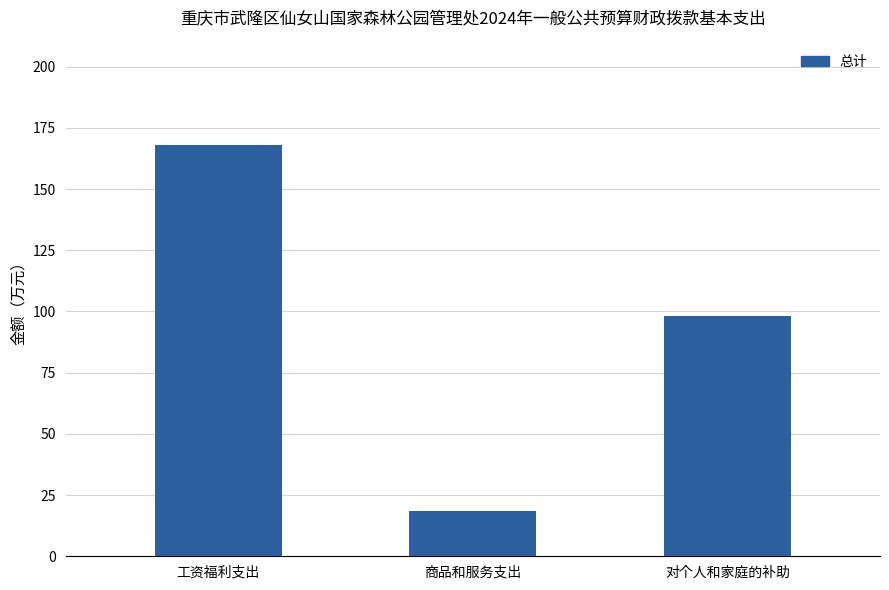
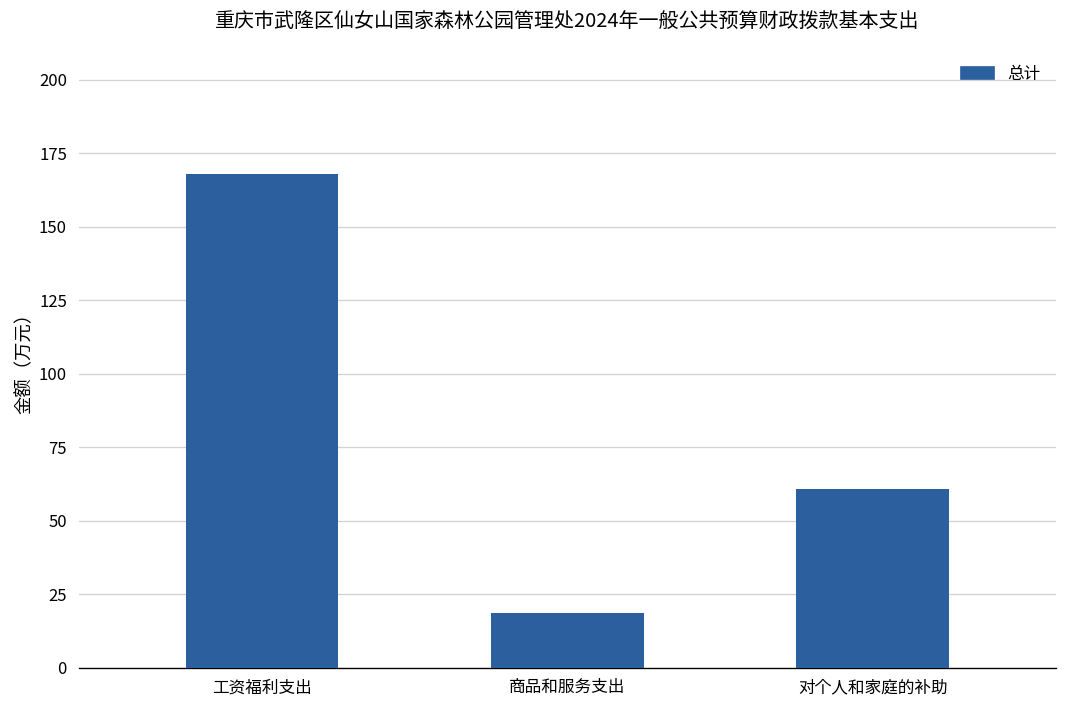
  {
    "工资福利支出": 168,
    "商品和服务支出": 19,
-   "对个人和家庭的补助": 98
+   "对个人和家庭的补助": 61
  }
